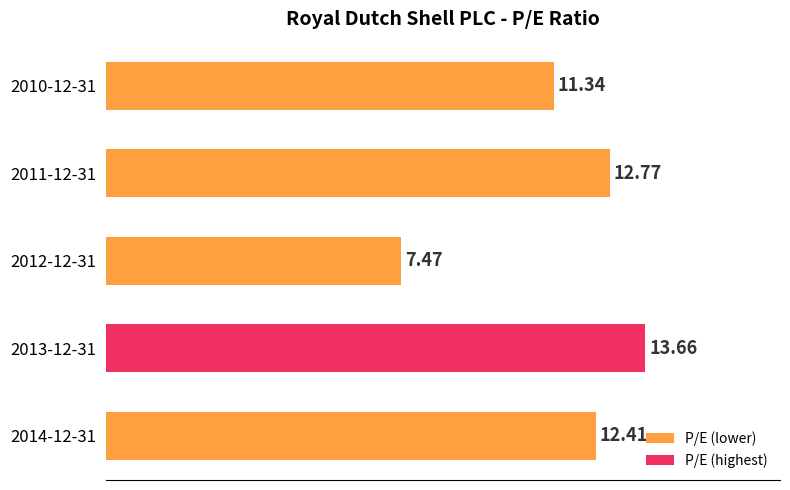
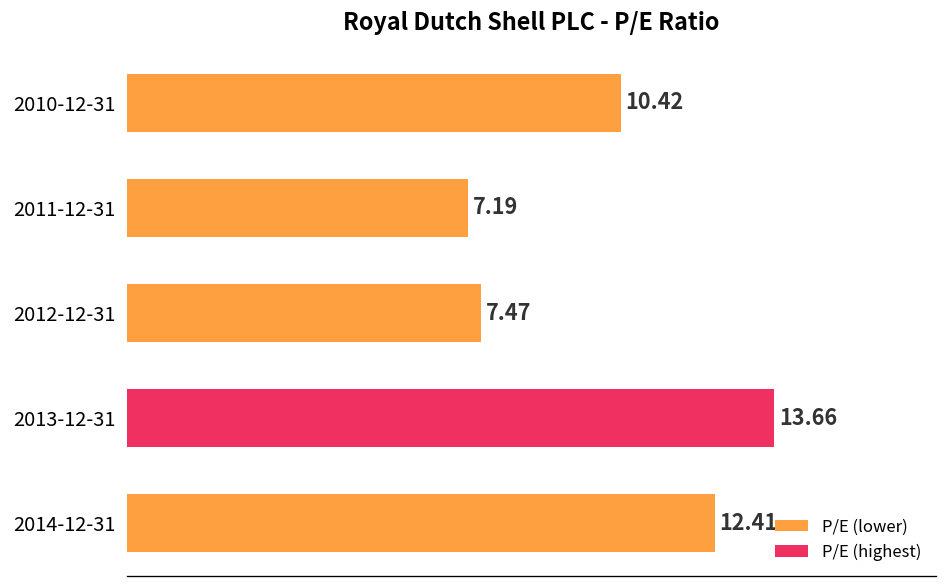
  {
-   "2010-12-31": 11.34,
-   "2011-12-31": 12.77,
+   "2010-12-31": 10.42,
+   "2011-12-31": 7.19,
    "2012-12-31": 7.47,
    "2013-12-31": 13.66,
    "2014-12-31": 12.41
  }
